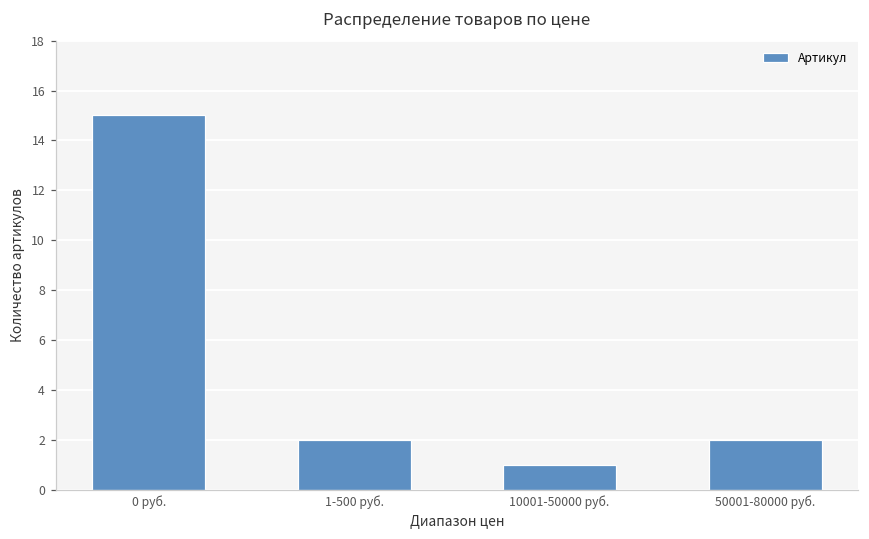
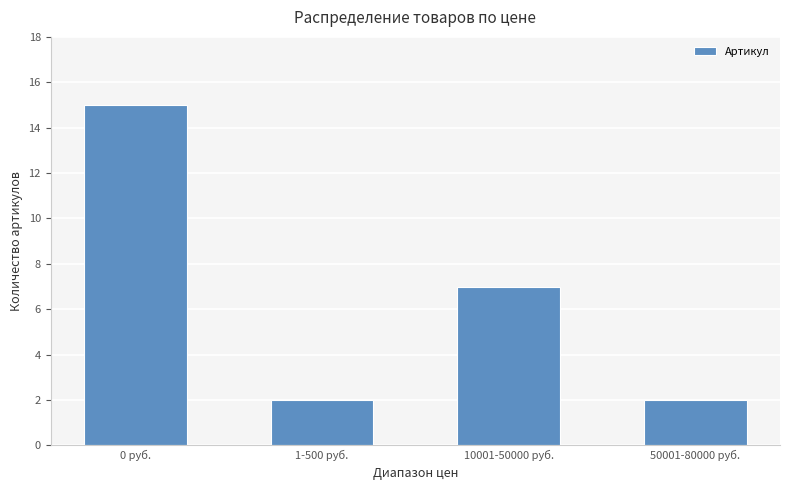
  {
    "0 руб.": 15,
    "1-500 руб.": 2,
-   "10001-50000 руб.": 1,
+   "10001-50000 руб.": 7,
    "50001-80000 руб.": 2
  }
